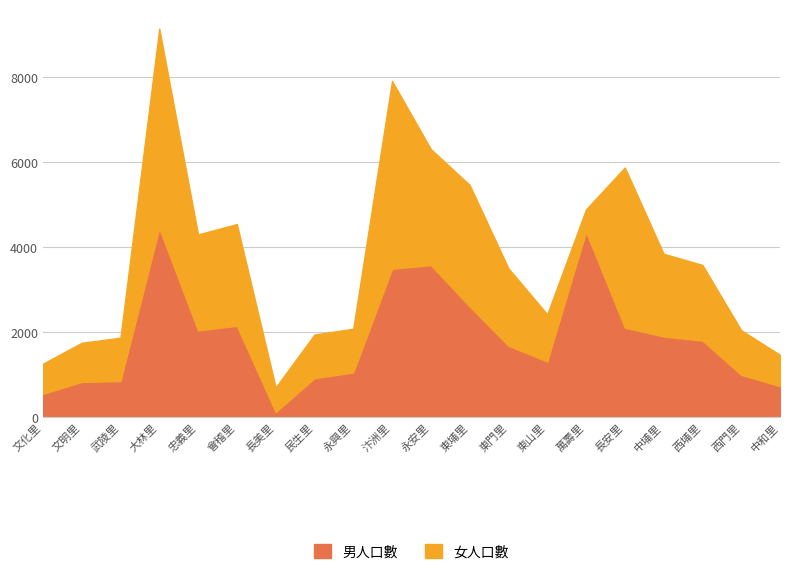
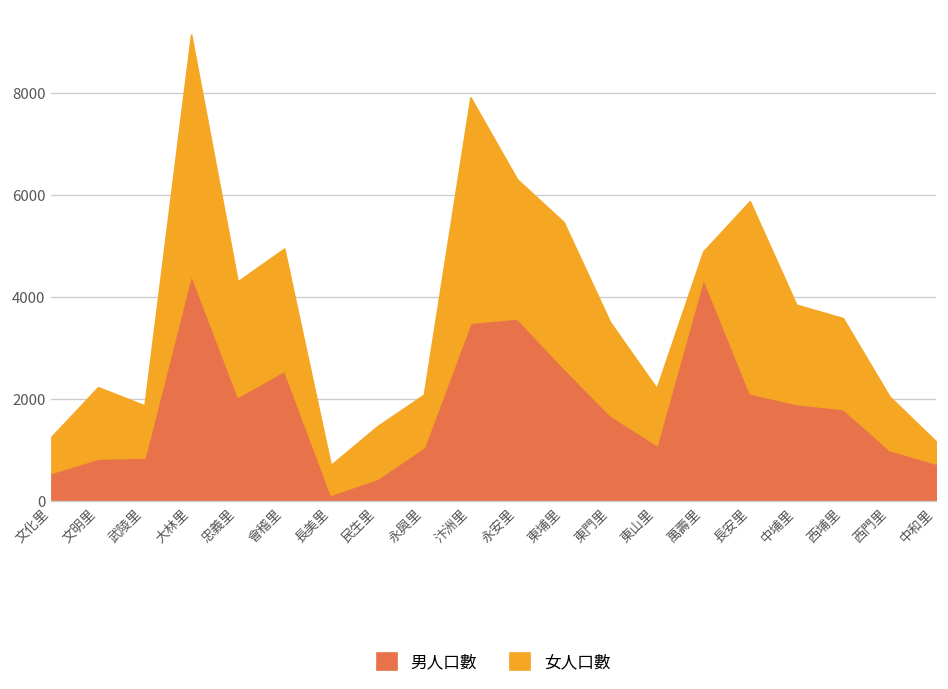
  {
    "男人口數": {
-     "會稽里": 2100,
-     "民生里": 900,
-     "東山里": 1300
+     "會稽里": 2600,
+     "民生里": 400,
+     "東山里": 1100
    },
    "女人口數": {
      "文化里": 700,
-     "文明里": 900,
+     "文明里": 1400,
      "武陵里": 1000,
      "大林里": 4700,
      "忠義里": 2300,
      "會稽里": 2400,
      "長美里": 600,
      "民生里": 1000,
      "永興里": 1000,
      "汴洲里": 4400,
      "永安里": 2700,
      "東埔里": 2900,
      "東門里": 1800,
      "東山里": 1100,
      "萬壽里": 500,
      "長安里": 3800,
      "中埔里": 2000,
      "西埔里": 1800,
      "西門里": 1100,
-     "中和里": 700
+     "中和里": 400
    }
  }
